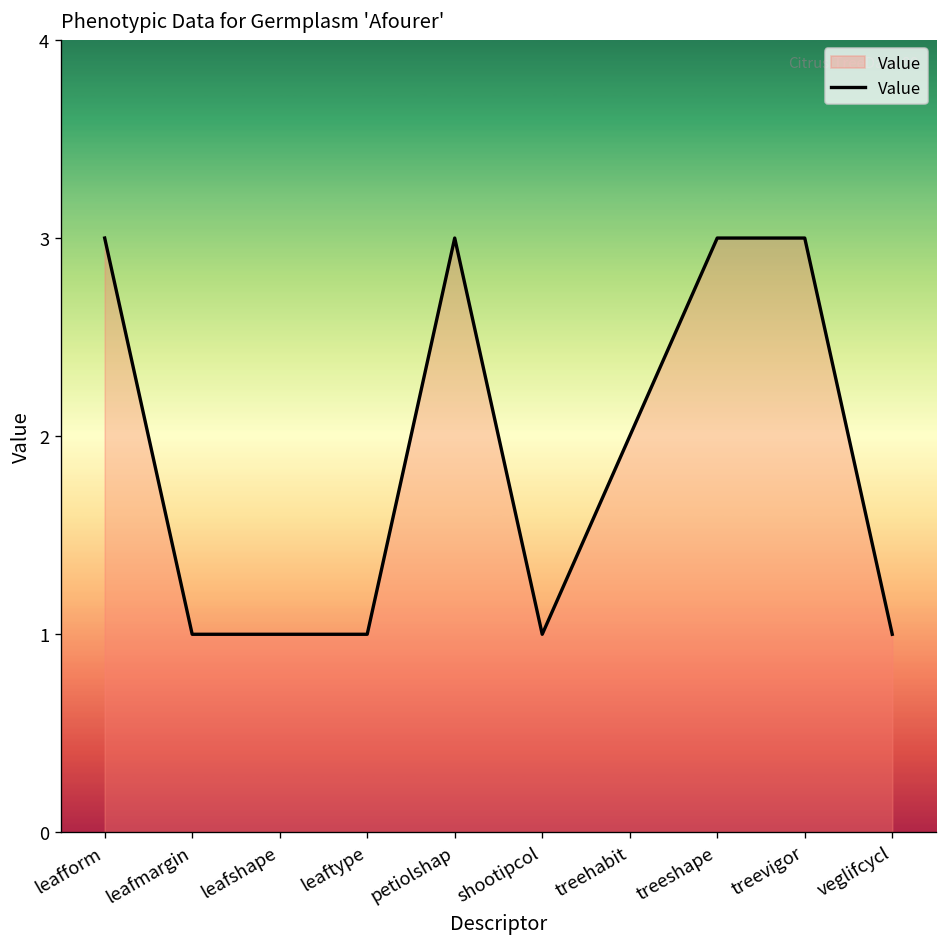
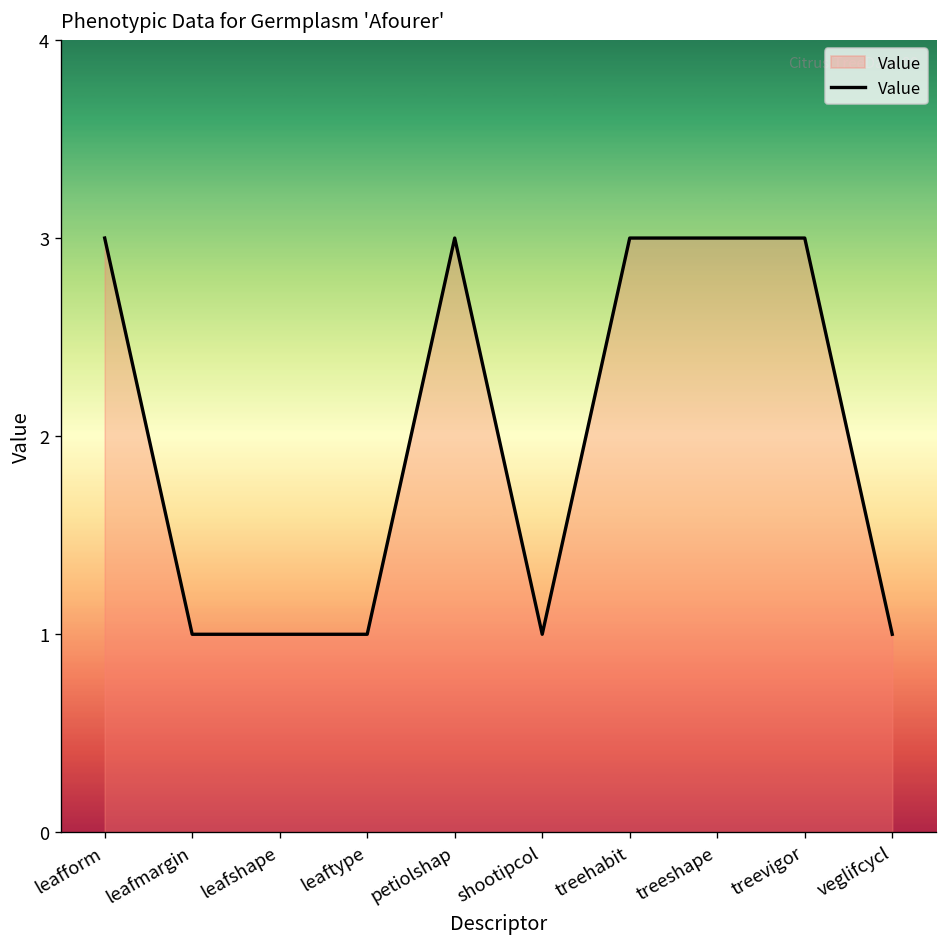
  {
    "leafform": 3,
    "leafmargin": 1,
    "leafshape": 1,
    "leaftype": 1,
    "petiolshap": 3,
    "shootipcol": 1,
-   "treehabit": 2,
+   "treehabit": 3,
    "treeshape": 3,
    "treevigor": 3,
    "veglifcycl": 1
  }
